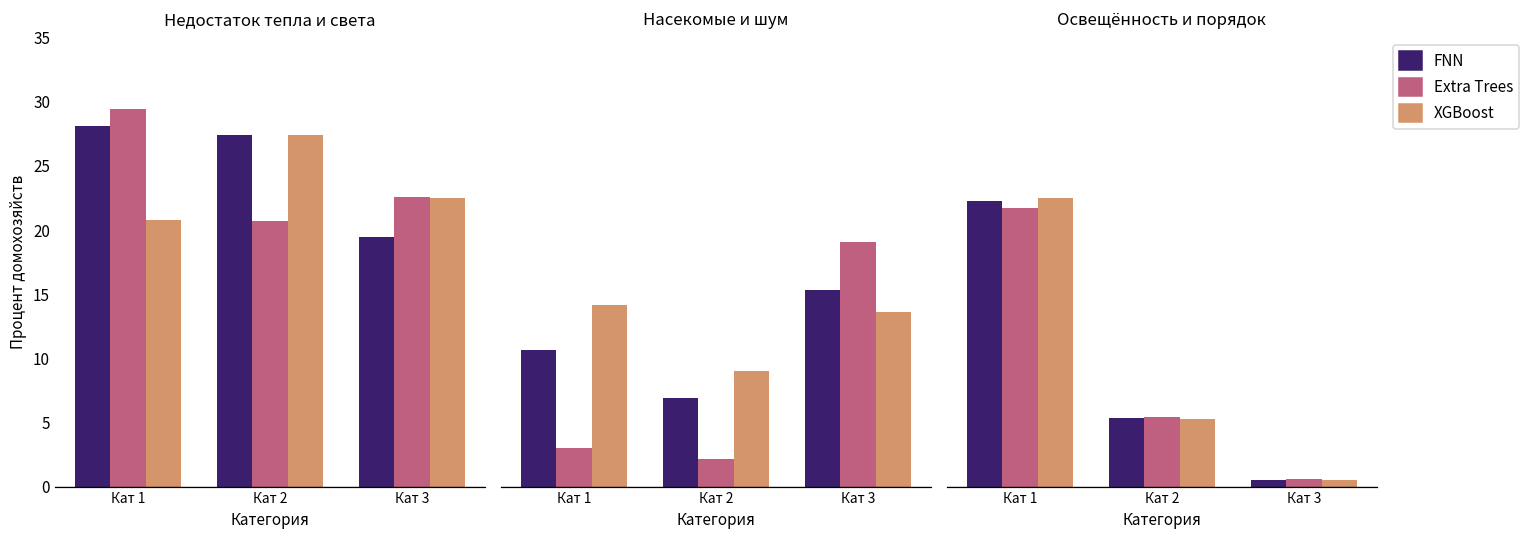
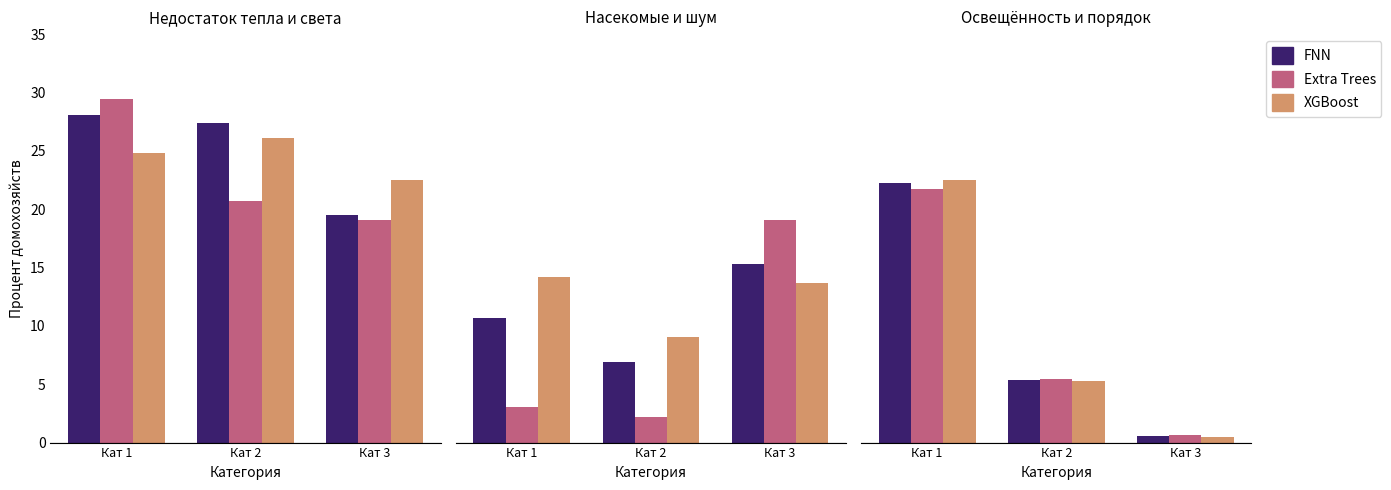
  {
    "Недостаток тепла и света": {
      "FNN": {
        "Кат 1": 28.1,
        "Кат 2": 27.4,
        "Кат 3": 19.5
      },
      "Extra Trees": {
        "Кат 1": 29.4,
        "Кат 2": 20.7,
-       "Кат 3": 22.6
+       "Кат 3": 19.1
      },
      "XGBoost": {
-       "Кат 1": 20.8,
-       "Кат 2": 27.4,
+       "Кат 1": 24.8,
+       "Кат 2": 26.1,
        "Кат 3": 22.5
      }
    }
  }
